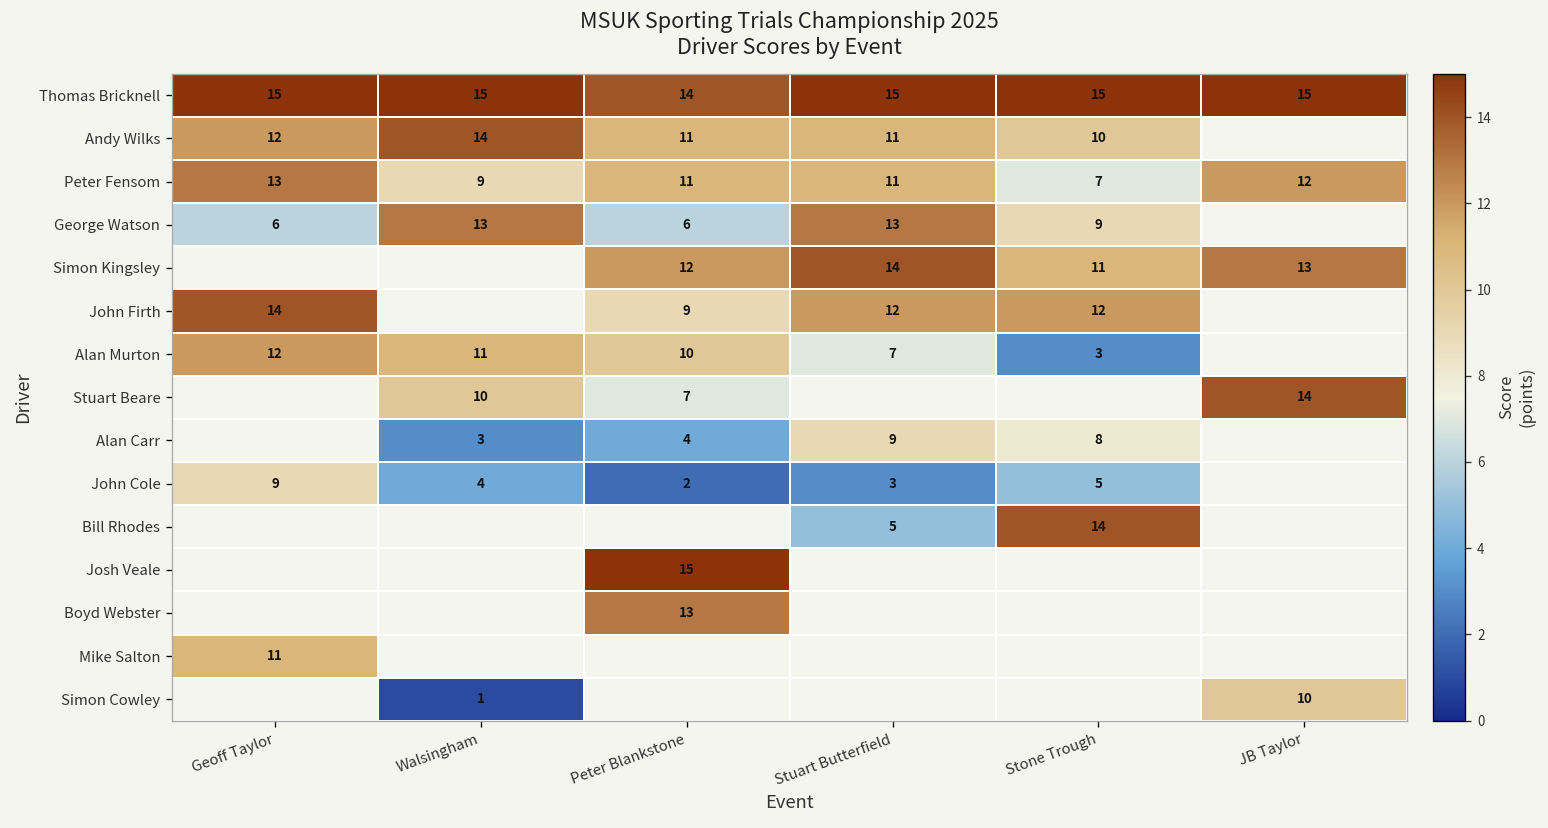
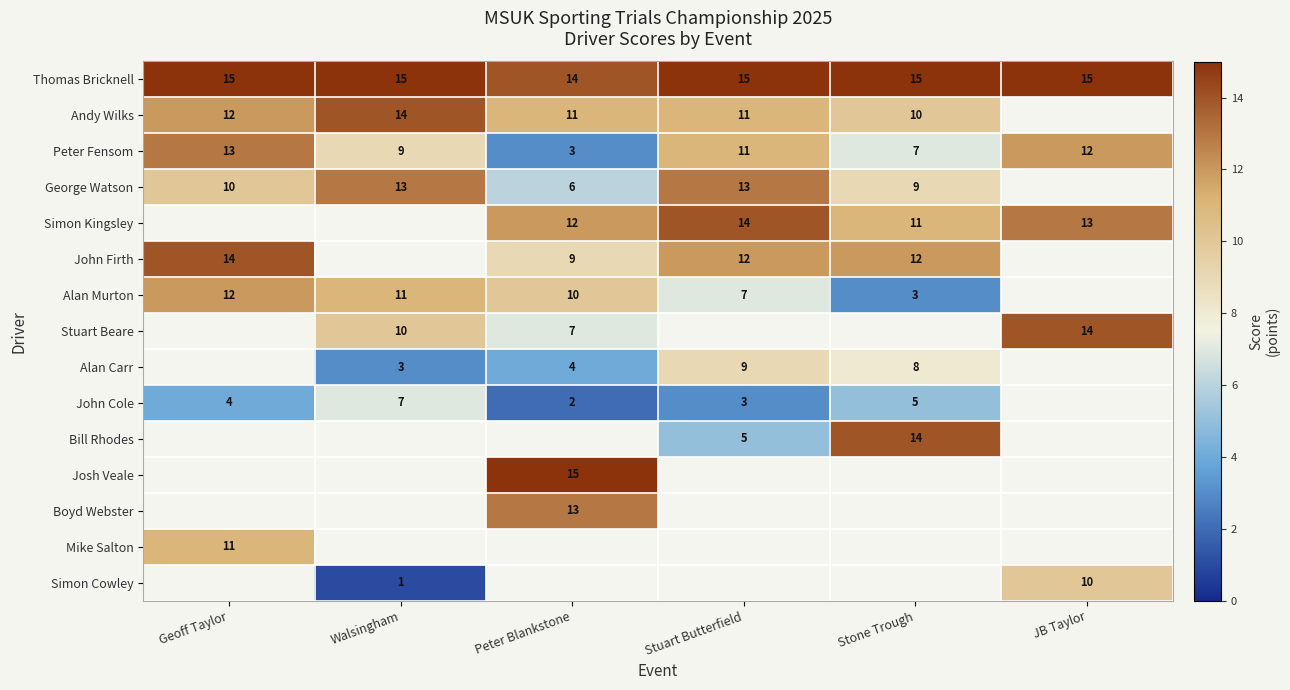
  {
    "Thomas Bricknell": {
      "Geoff Taylor": 15,
      "Walsingham": 15,
      "Peter Blankstone": 14,
      "Stuart Butterfield": 15,
      "Stone Trough": 15,
      "JB Taylor": 15
    },
    "Andy Wilks": {
      "Geoff Taylor": 12,
      "Walsingham": 14,
      "Peter Blankstone": 11,
      "Stuart Butterfield": 11,
      "Stone Trough": 10
    },
    "Peter Fensom": {
      "Geoff Taylor": 13,
      "Walsingham": 9,
-     "Peter Blankstone": 11,
+     "Peter Blankstone": 3,
      "Stuart Butterfield": 11,
      "Stone Trough": 7,
      "JB Taylor": 12
    },
    "George Watson": {
-     "Geoff Taylor": 6,
+     "Geoff Taylor": 10,
      "Walsingham": 13,
      "Peter Blankstone": 6,
      "Stuart Butterfield": 13,
      "Stone Trough": 9
    },
    "Simon Kingsley": {
      "Peter Blankstone": 12,
      "Stuart Butterfield": 14,
      "Stone Trough": 11,
      "JB Taylor": 13
    },
    "John Firth": {
      "Geoff Taylor": 14,
      "Peter Blankstone": 9,
      "Stuart Butterfield": 12,
      "Stone Trough": 12
    },
    "Alan Murton": {
      "Geoff Taylor": 12,
      "Walsingham": 11,
      "Peter Blankstone": 10,
      "Stuart Butterfield": 7,
      "Stone Trough": 3
    },
    "Stuart Beare": {
      "Walsingham": 10,
      "Peter Blankstone": 7,
      "JB Taylor": 14
    },
    "Alan Carr": {
      "Walsingham": 3,
      "Peter Blankstone": 4,
      "Stuart Butterfield": 9,
      "Stone Trough": 8
    },
    "John Cole": {
-     "Geoff Taylor": 9,
-     "Walsingham": 4,
+     "Geoff Taylor": 4,
+     "Walsingham": 7,
      "Peter Blankstone": 2,
      "Stuart Butterfield": 3,
      "Stone Trough": 5
    },
    "Bill Rhodes": {
      "Stuart Butterfield": 5,
      "Stone Trough": 14
    },
    "Josh Veale": {
      "Peter Blankstone": 15
    },
    "Boyd Webster": {
      "Peter Blankstone": 13
    },
    "Mike Salton": {
      "Geoff Taylor": 11
    },
    "Simon Cowley": {
      "Walsingham": 1,
      "JB Taylor": 10
    }
  }
